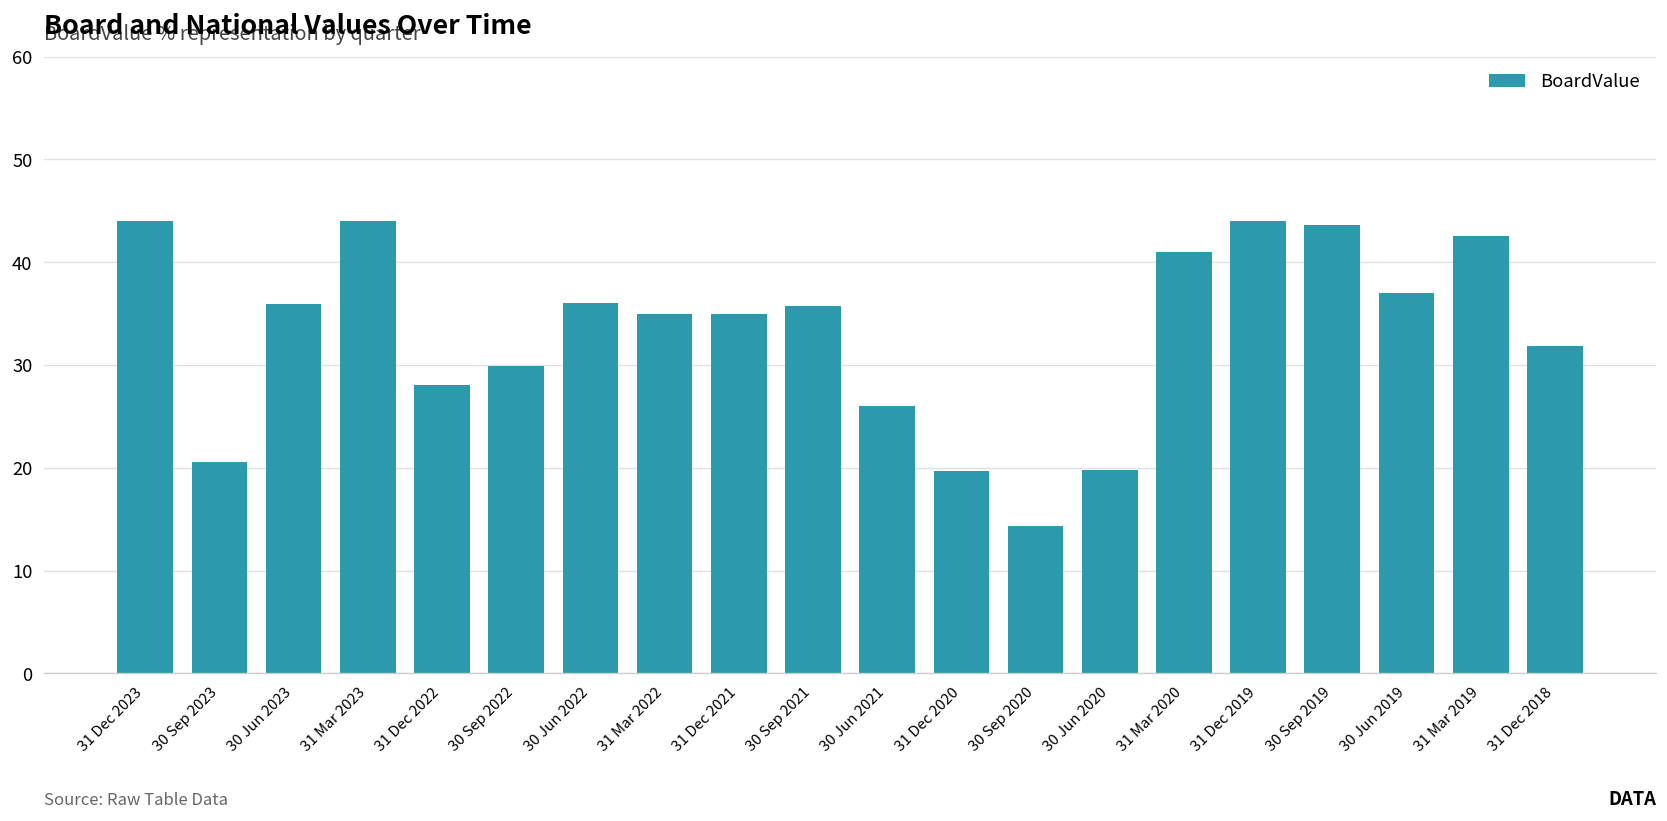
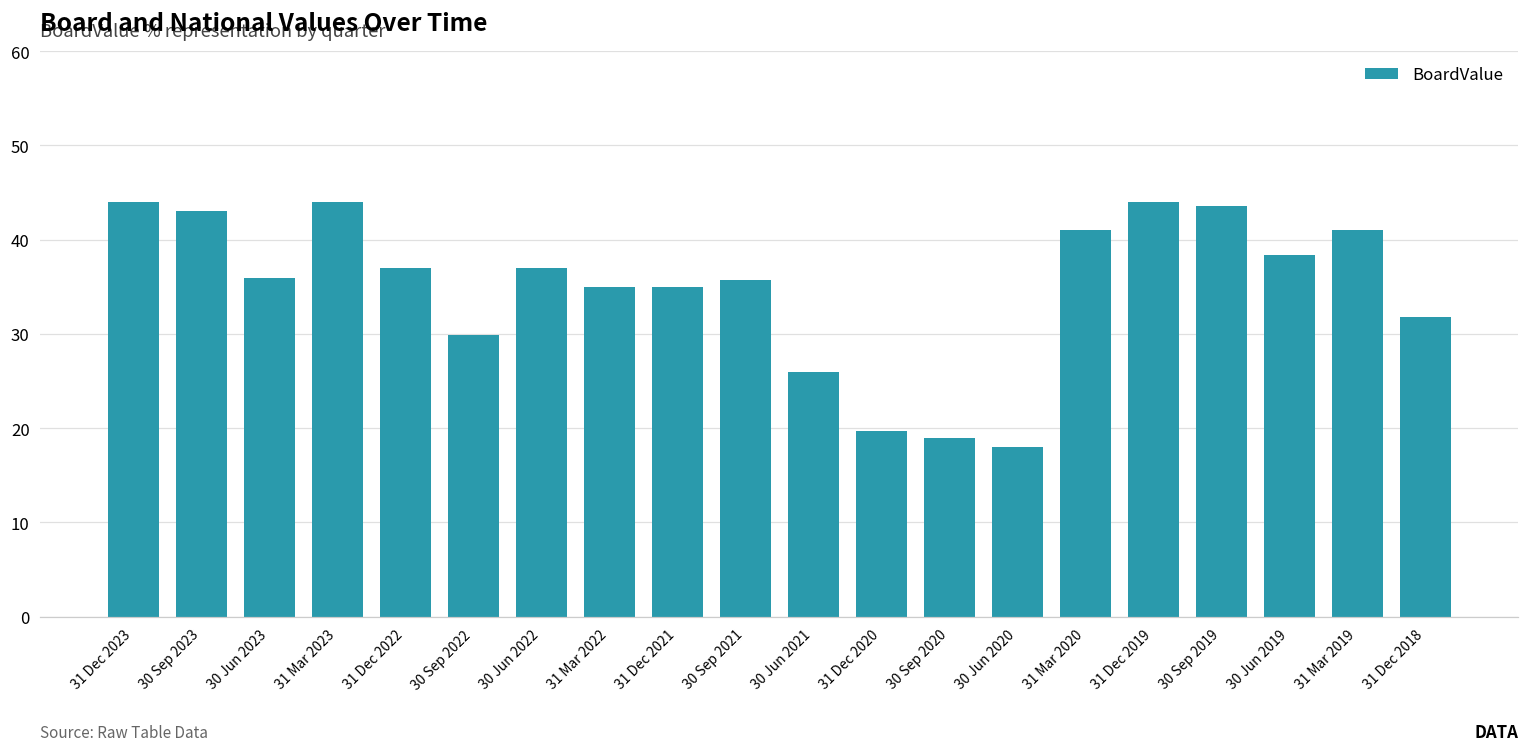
  {
    "31 Dec 2023": 44,
-   "30 Sep 2023": 21,
+   "30 Sep 2023": 43,
    "30 Jun 2023": 36,
    "31 Mar 2023": 44,
-   "31 Dec 2022": 28,
+   "31 Dec 2022": 37,
    "30 Sep 2022": 30,
-   "30 Jun 2022": 36,
+   "30 Jun 2022": 37,
    "31 Mar 2022": 35,
    "31 Dec 2021": 35,
    "30 Sep 2021": 36,
    "30 Jun 2021": 26,
    "31 Dec 2020": 20,
-   "30 Sep 2020": 14,
-   "30 Jun 2020": 20,
+   "30 Sep 2020": 19,
+   "30 Jun 2020": 18,
    "31 Mar 2020": 41,
    "31 Dec 2019": 44,
    "30 Sep 2019": 44,
-   "30 Jun 2019": 37,
-   "31 Mar 2019": 43,
+   "30 Jun 2019": 38,
+   "31 Mar 2019": 41,
    "31 Dec 2018": 32
  }
